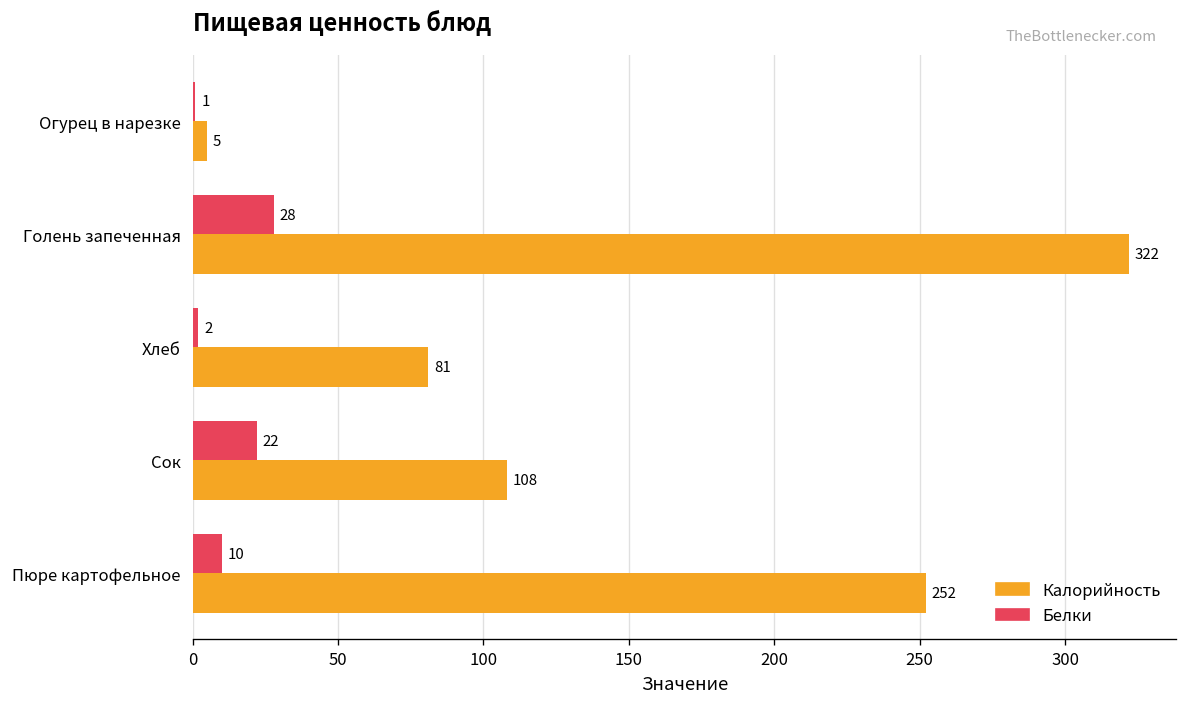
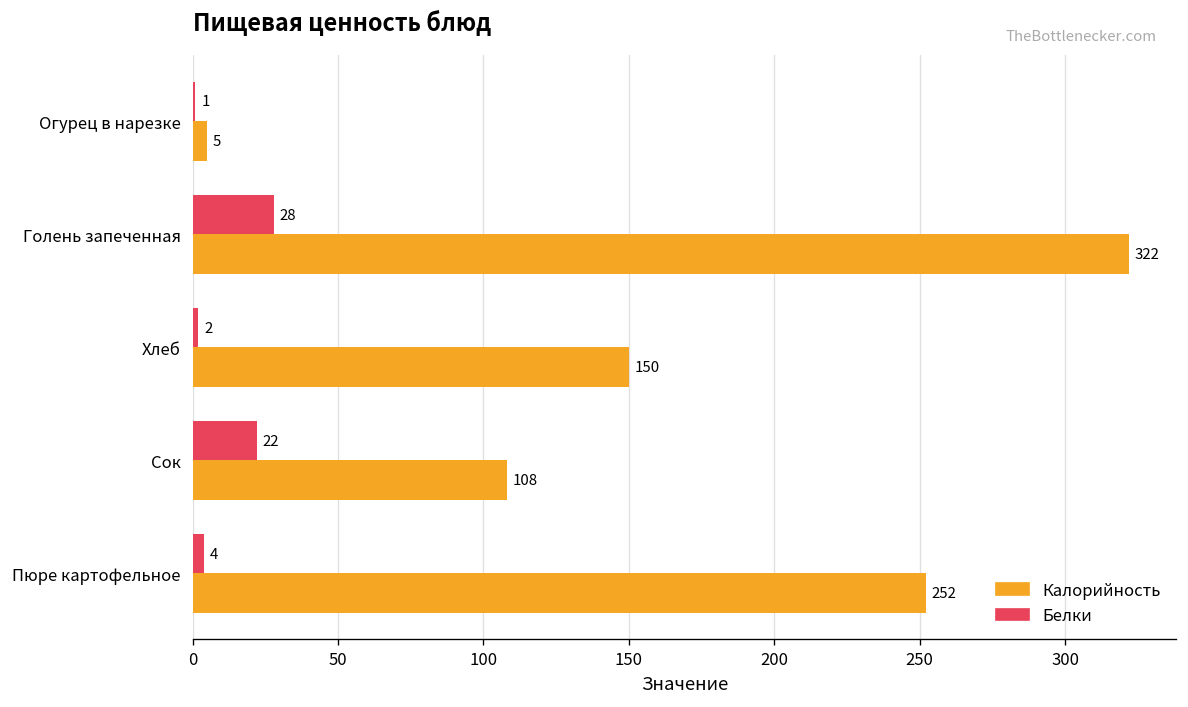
  {
    "Калорийность": {
      "Огурец в нарезке": 5,
      "Голень запеченная": 322,
-     "Хлеб": 81,
+     "Хлеб": 150,
      "Сок": 108,
      "Пюре картофельное": 252
    },
    "Белки": {
      "Огурец в нарезке": 1,
      "Голень запеченная": 28,
      "Хлеб": 2,
      "Сок": 22,
-     "Пюре картофельное": 10
+     "Пюре картофельное": 4
    }
  }
